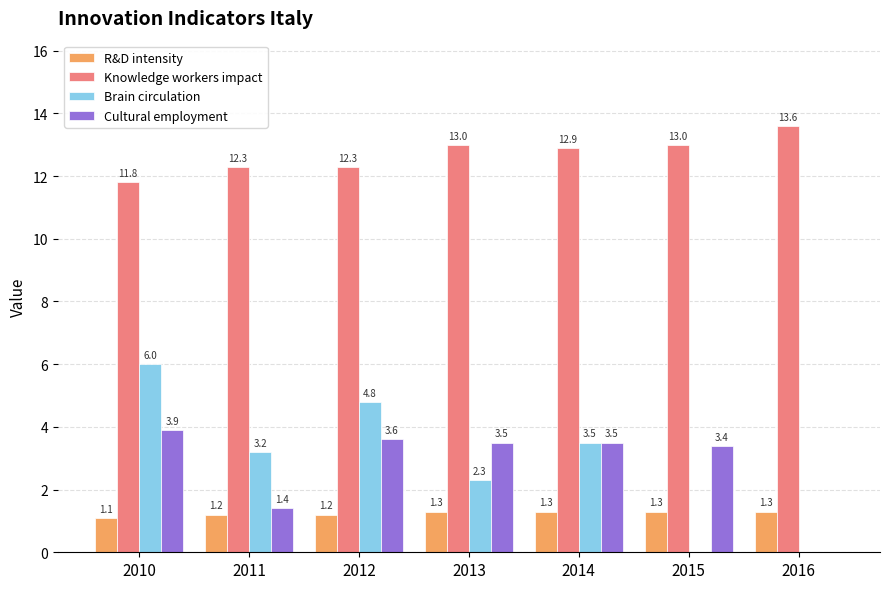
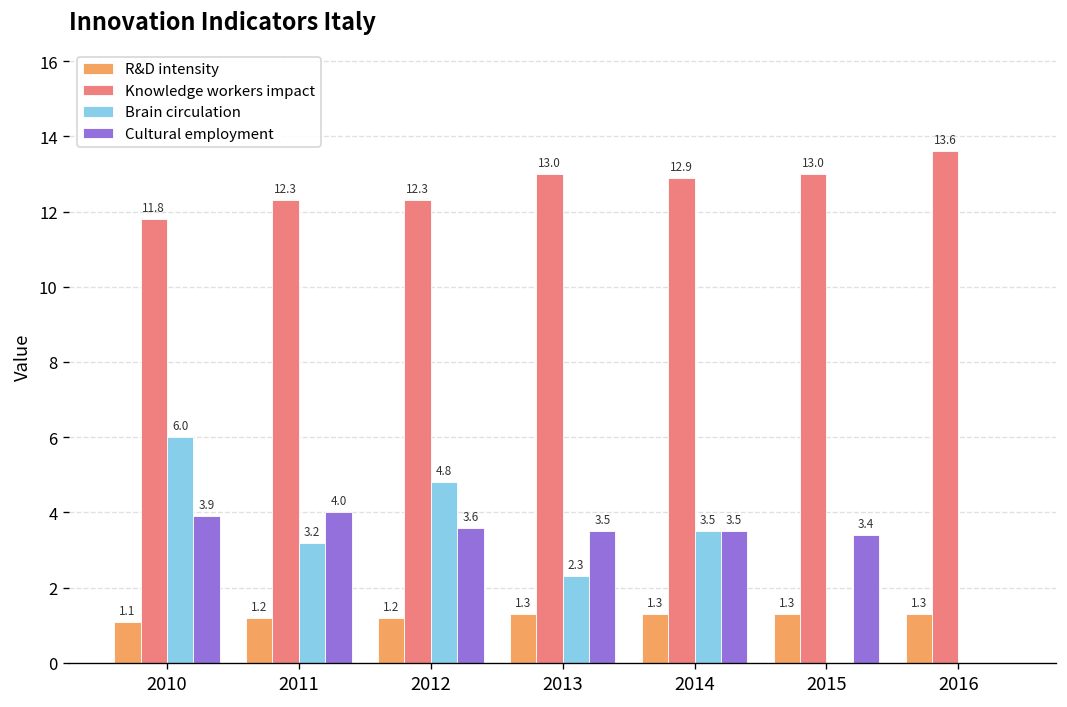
  {
    "Brain circulation": {
      "2010": 6.0,
      "2011": 3.2,
      "2012": 4.8,
      "2013": 2.3,
      "2014": 3.5
    },
    "Cultural employment": {
      "2010": 3.9,
-     "2011": 1.4,
+     "2011": 4.0,
      "2012": 3.6,
      "2013": 3.5,
      "2014": 3.5,
      "2015": 3.4
    }
  }
